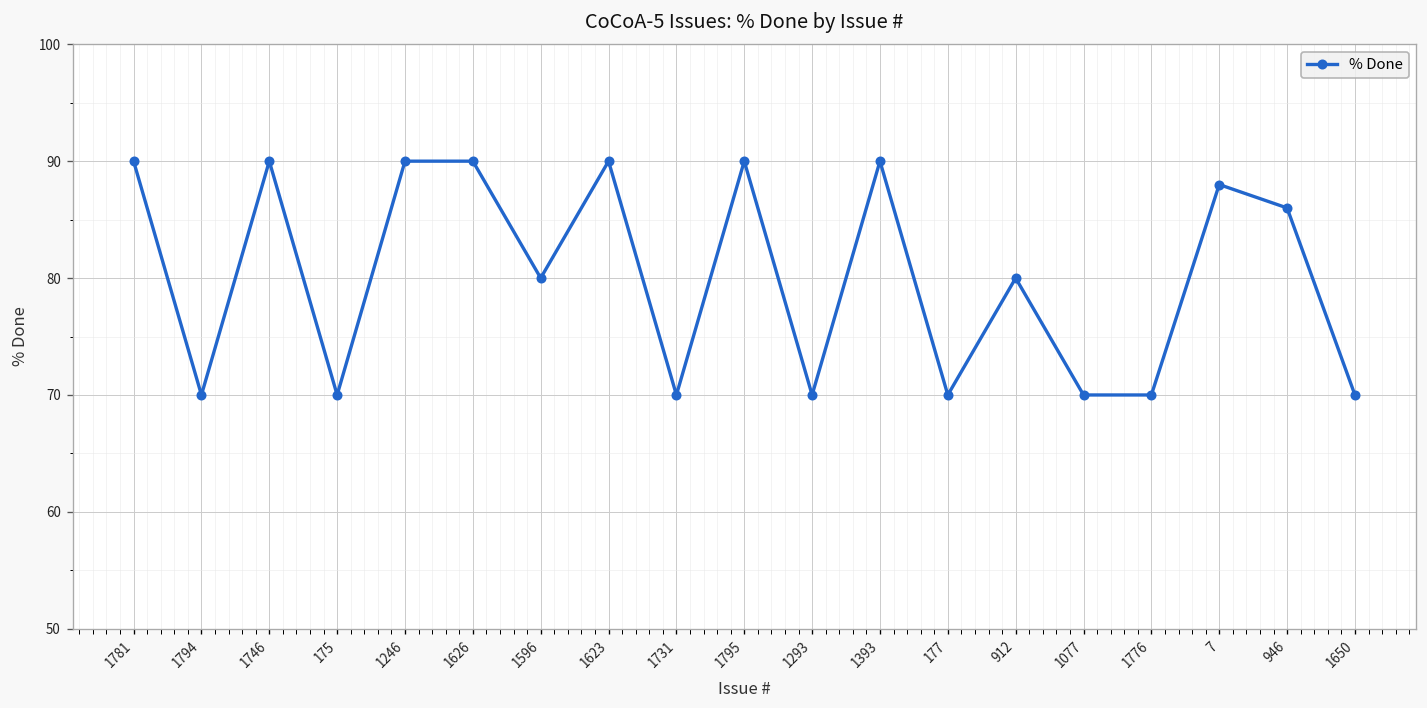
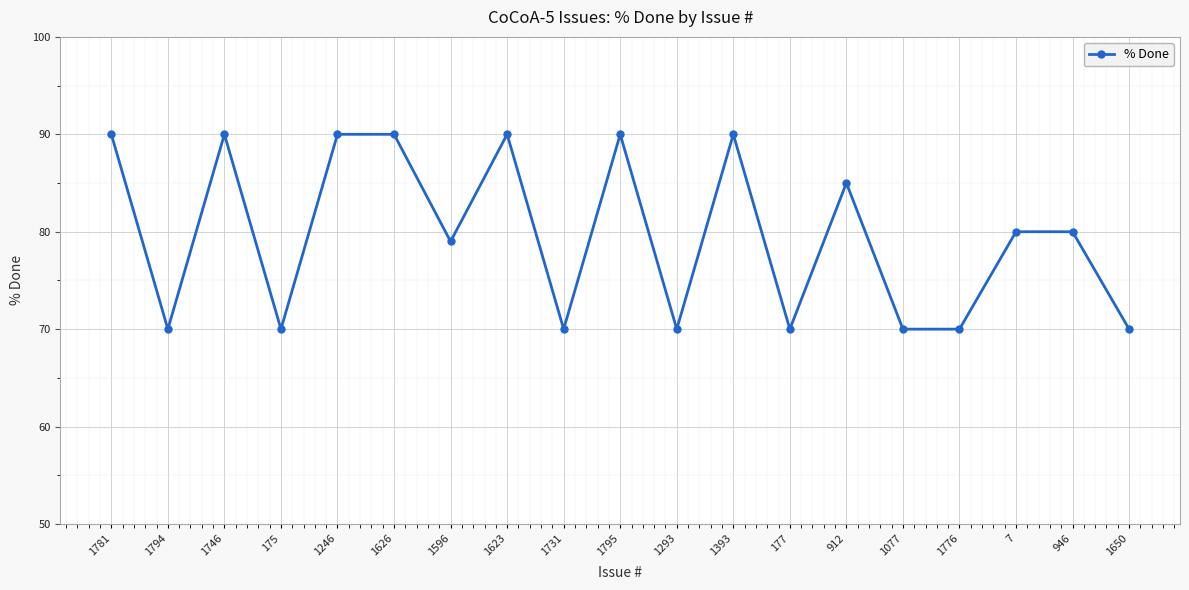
  {
    "1781": 90,
    "1794": 70,
    "1746": 90,
    "175": 70,
    "1246": 90,
    "1626": 90,
-   "1596": 80,
+   "1596": 79,
    "1623": 90,
    "1731": 70,
    "1795": 90,
    "1293": 70,
    "1393": 90,
    "177": 70,
-   "912": 80,
+   "912": 85,
    "1077": 70,
    "1776": 70,
-   "7": 88,
-   "946": 86,
+   "7": 80,
+   "946": 80,
    "1650": 70
  }
